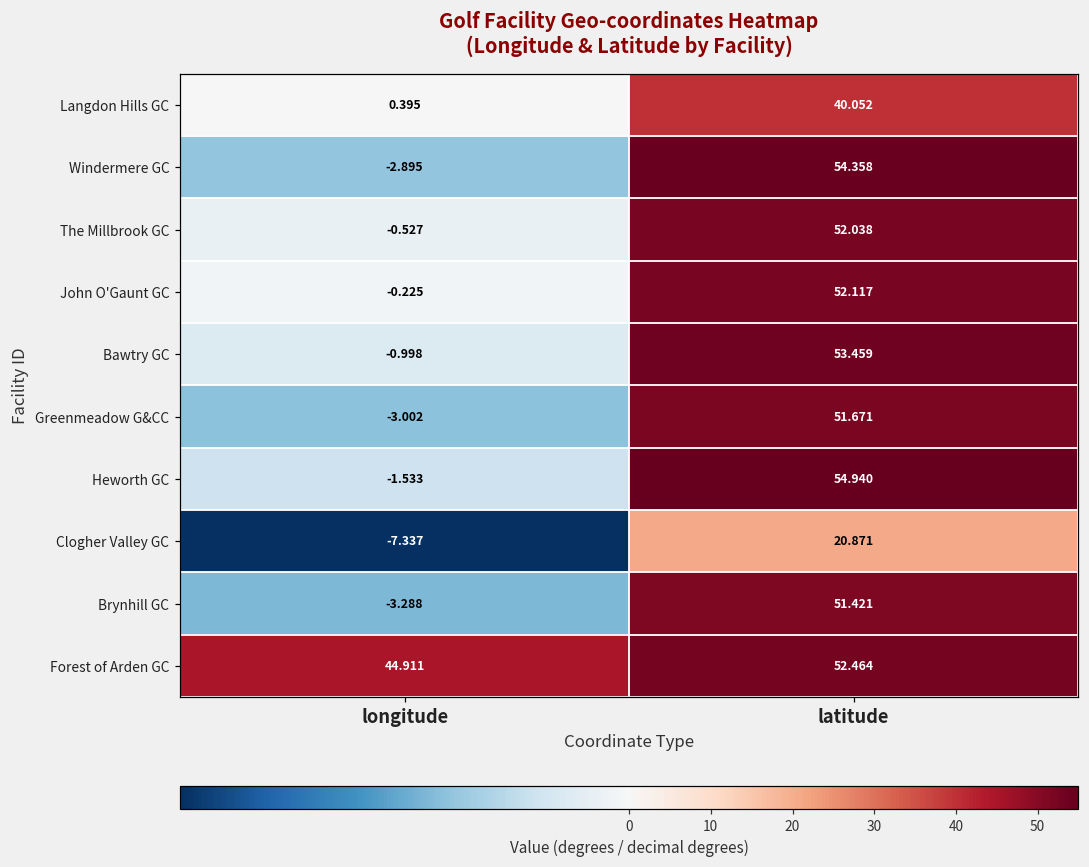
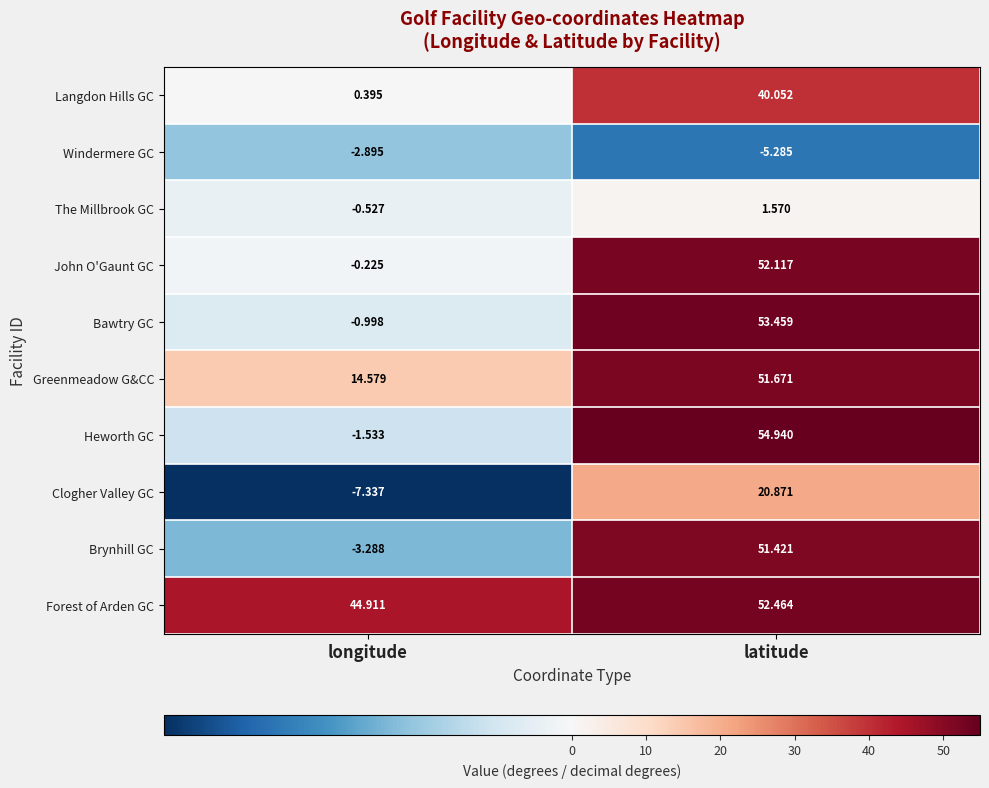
  {
    "Langdon Hills GC": {
      "longitude": 0.395,
      "latitude": 40.052
    },
    "Windermere GC": {
      "longitude": -2.895,
-     "latitude": 54.358
+     "latitude": -5.285
    },
    "The Millbrook GC": {
      "longitude": -0.527,
-     "latitude": 52.038
+     "latitude": 1.570
    },
    "John O'Gaunt GC": {
      "longitude": -0.225,
      "latitude": 52.117
    },
    "Bawtry GC": {
      "longitude": -0.998,
      "latitude": 53.459
    },
    "Greenmeadow G&CC": {
-     "longitude": -3.002,
+     "longitude": 14.579,
      "latitude": 51.671
    },
    "Heworth GC": {
      "longitude": -1.533,
      "latitude": 54.940
    },
    "Clogher Valley GC": {
      "longitude": -7.337,
      "latitude": 20.871
    },
    "Brynhill GC": {
      "longitude": -3.288,
      "latitude": 51.421
    },
    "Forest of Arden GC": {
      "longitude": 44.911,
      "latitude": 52.464
    }
  }
